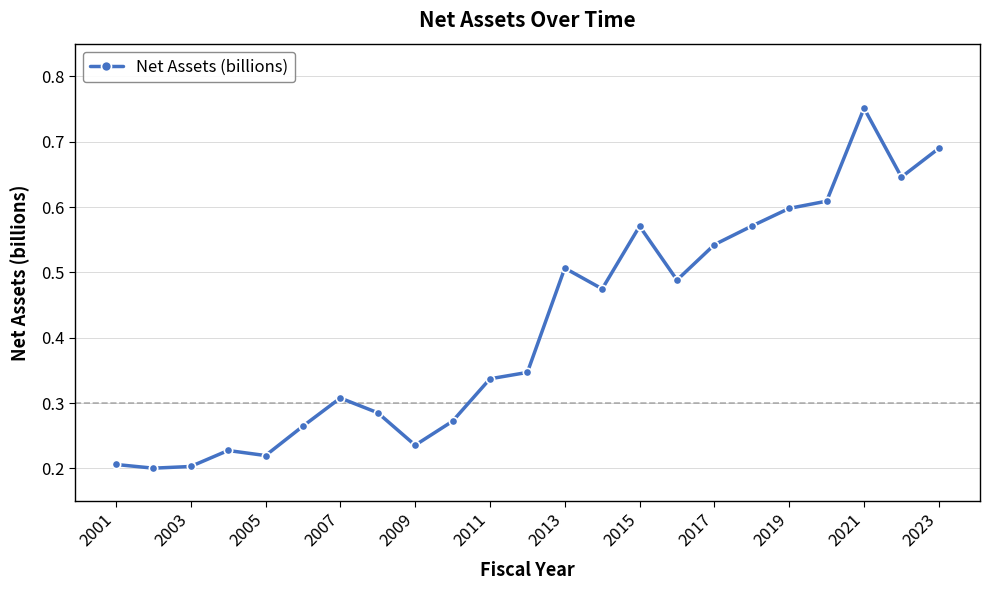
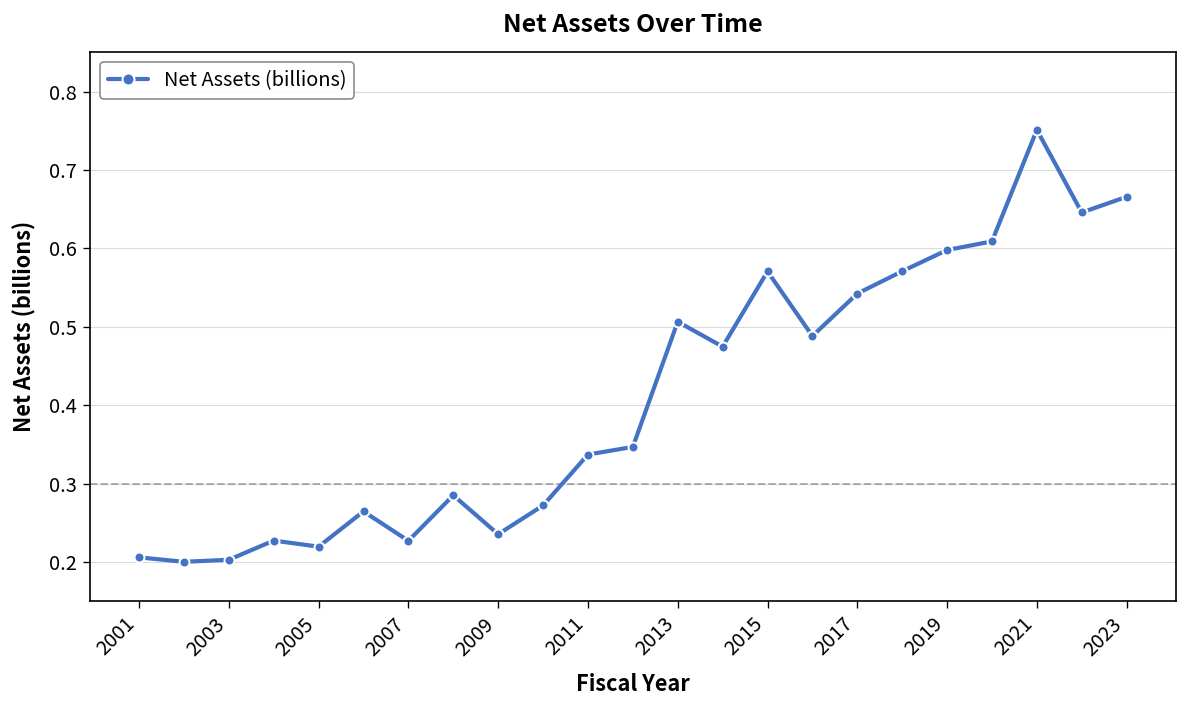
  {
    "2001": 0.21,
    "2003": 0.20,
    "2005": 0.22,
-   "2007": 0.31,
+   "2007": 0.23,
    "2009": 0.24,
    "2011": 0.34,
    "2013": 0.51,
    "2015": 0.57,
    "2017": 0.54,
    "2019": 0.60,
    "2021": 0.75,
-   "2023": 0.69
+   "2023": 0.67
  }
